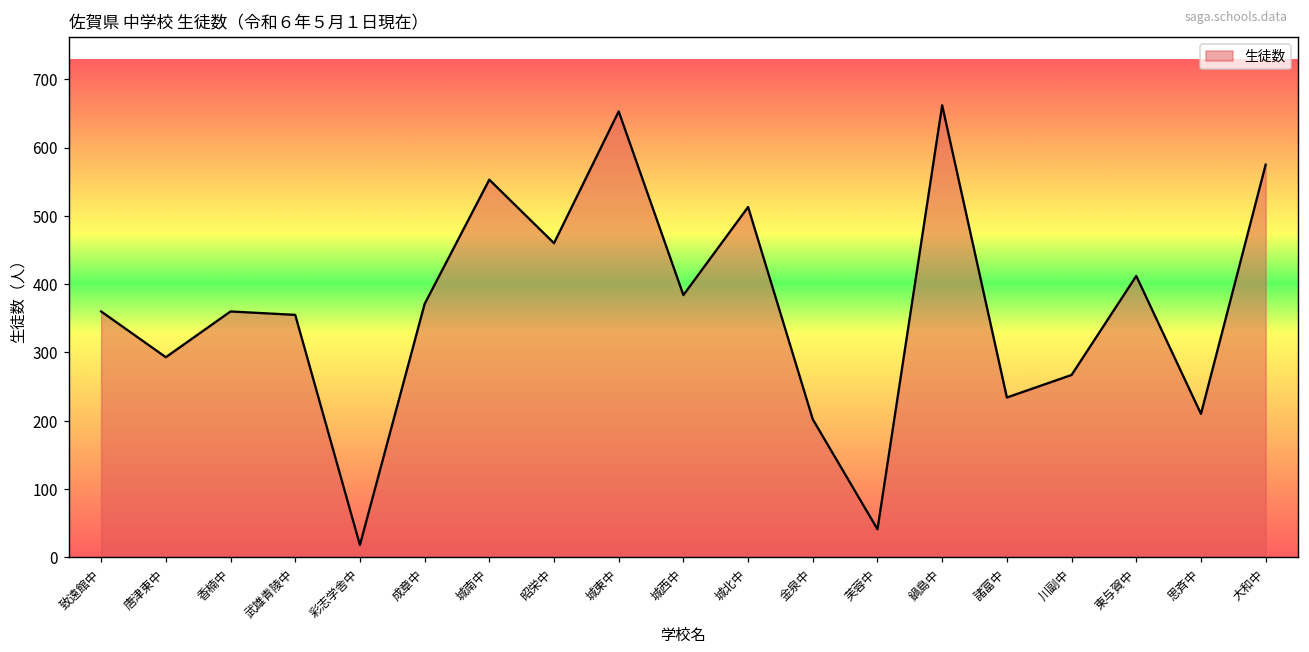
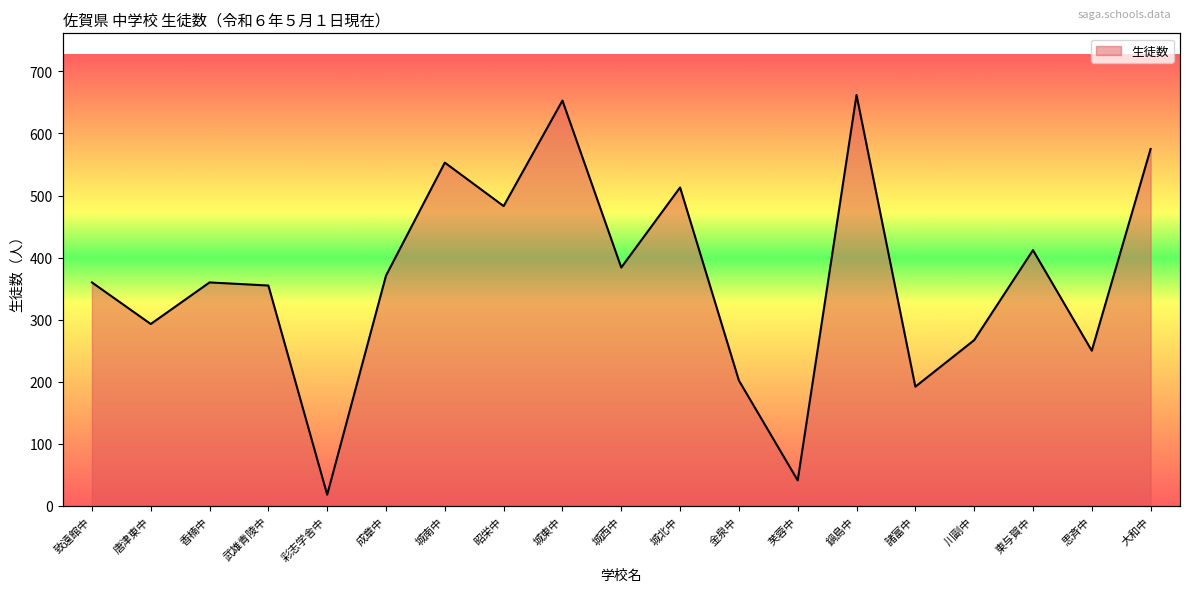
  {
    "致遠館中": 360,
    "唐津東中": 290,
    "香楠中": 360,
    "武雄青陵中": 360,
    "彩志学舎中": 20,
    "成章中": 370,
    "城南中": 550,
-   "昭栄中": 460,
+   "昭栄中": 480,
    "城東中": 650,
    "城西中": 380,
    "城北中": 510,
    "金泉中": 200,
    "芙蓉中": 40,
    "鍋島中": 660,
-   "諸富中": 230,
+   "諸富中": 190,
    "川副中": 270,
    "東与賀中": 410,
-   "思斉中": 210,
+   "思斉中": 250,
    "大和中": 580
  }
